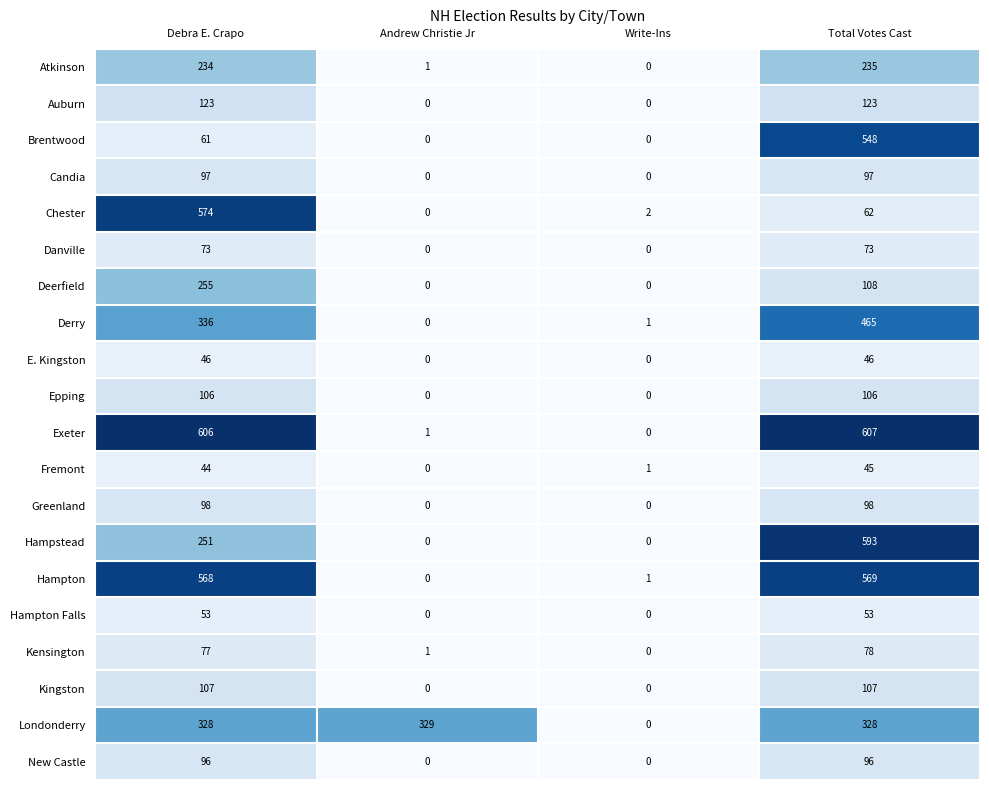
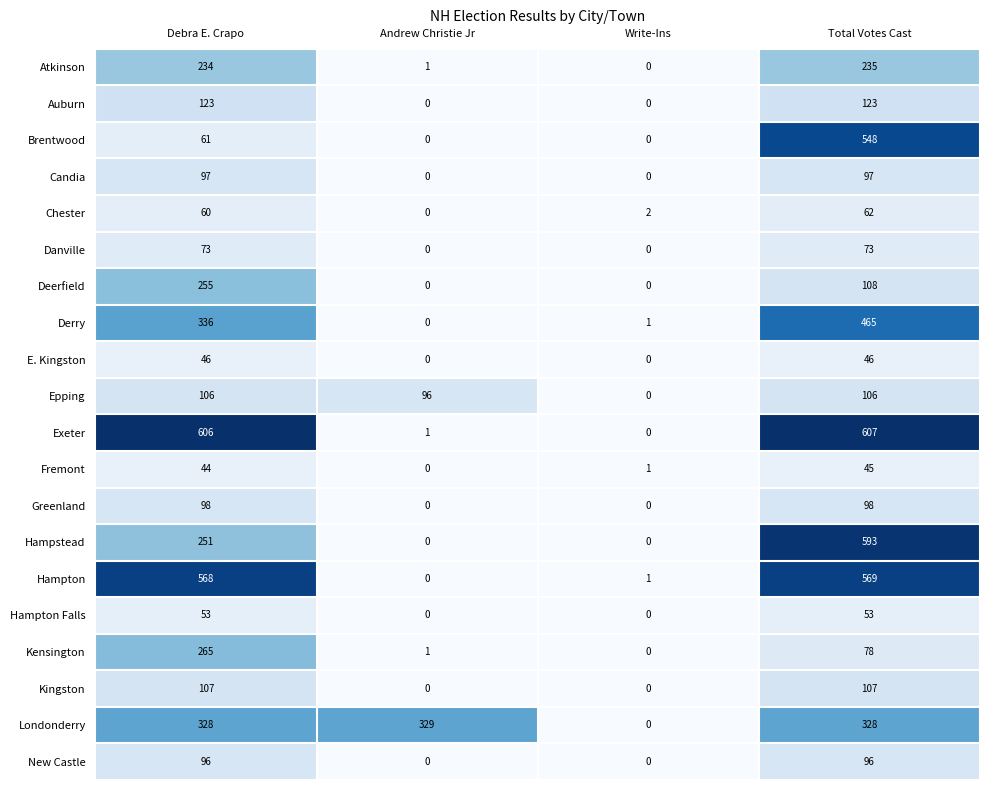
  {
    "Atkinson": {
      "Debra E. Crapo": 234,
      "Andrew Christie Jr": 1,
      "Write-Ins": 0,
      "Total Votes Cast": 235
    },
    "Auburn": {
      "Debra E. Crapo": 123,
      "Andrew Christie Jr": 0,
      "Write-Ins": 0,
      "Total Votes Cast": 123
    },
    "Brentwood": {
      "Debra E. Crapo": 61,
      "Andrew Christie Jr": 0,
      "Write-Ins": 0,
      "Total Votes Cast": 548
    },
    "Candia": {
      "Debra E. Crapo": 97,
      "Andrew Christie Jr": 0,
      "Write-Ins": 0,
      "Total Votes Cast": 97
    },
    "Chester": {
-     "Debra E. Crapo": 574,
+     "Debra E. Crapo": 60,
      "Andrew Christie Jr": 0,
      "Write-Ins": 2,
      "Total Votes Cast": 62
    },
    "Danville": {
      "Debra E. Crapo": 73,
      "Andrew Christie Jr": 0,
      "Write-Ins": 0,
      "Total Votes Cast": 73
    },
    "Deerfield": {
      "Debra E. Crapo": 255,
      "Andrew Christie Jr": 0,
      "Write-Ins": 0,
      "Total Votes Cast": 108
    },
    "Derry": {
      "Debra E. Crapo": 336,
      "Andrew Christie Jr": 0,
      "Write-Ins": 1,
      "Total Votes Cast": 465
    },
    "E. Kingston": {
      "Debra E. Crapo": 46,
      "Andrew Christie Jr": 0,
      "Write-Ins": 0,
      "Total Votes Cast": 46
    },
    "Epping": {
      "Debra E. Crapo": 106,
-     "Andrew Christie Jr": 0,
+     "Andrew Christie Jr": 96,
      "Write-Ins": 0,
      "Total Votes Cast": 106
    },
    "Exeter": {
      "Debra E. Crapo": 606,
      "Andrew Christie Jr": 1,
      "Write-Ins": 0,
      "Total Votes Cast": 607
    },
    "Fremont": {
      "Debra E. Crapo": 44,
      "Andrew Christie Jr": 0,
      "Write-Ins": 1,
      "Total Votes Cast": 45
    },
    "Greenland": {
      "Debra E. Crapo": 98,
      "Andrew Christie Jr": 0,
      "Write-Ins": 0,
      "Total Votes Cast": 98
    },
    "Hampstead": {
      "Debra E. Crapo": 251,
      "Andrew Christie Jr": 0,
      "Write-Ins": 0,
      "Total Votes Cast": 593
    },
    "Hampton": {
      "Debra E. Crapo": 568,
      "Andrew Christie Jr": 0,
      "Write-Ins": 1,
      "Total Votes Cast": 569
    },
    "Hampton Falls": {
      "Debra E. Crapo": 53,
      "Andrew Christie Jr": 0,
      "Write-Ins": 0,
      "Total Votes Cast": 53
    },
    "Kensington": {
-     "Debra E. Crapo": 77,
+     "Debra E. Crapo": 265,
      "Andrew Christie Jr": 1,
      "Write-Ins": 0,
      "Total Votes Cast": 78
    },
    "Kingston": {
      "Debra E. Crapo": 107,
      "Andrew Christie Jr": 0,
      "Write-Ins": 0,
      "Total Votes Cast": 107
    },
    "Londonderry": {
      "Debra E. Crapo": 328,
      "Andrew Christie Jr": 329,
      "Write-Ins": 0,
      "Total Votes Cast": 328
    },
    "New Castle": {
      "Debra E. Crapo": 96,
      "Andrew Christie Jr": 0,
      "Write-Ins": 0,
      "Total Votes Cast": 96
    }
  }
